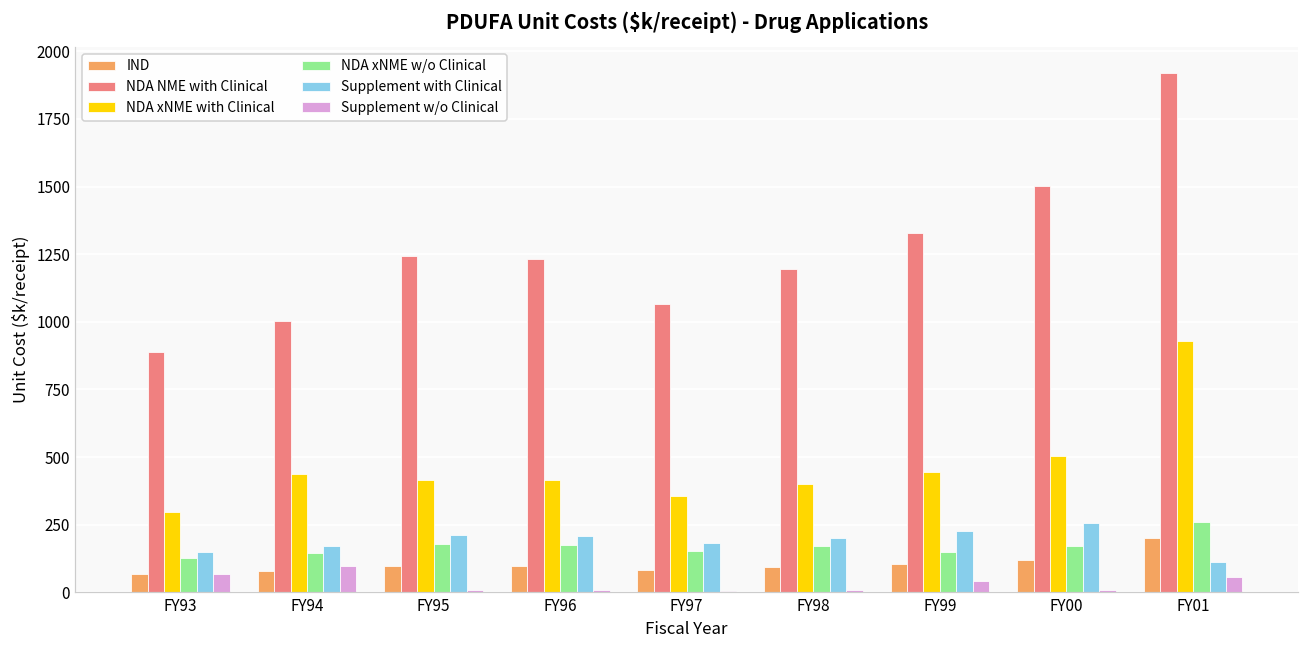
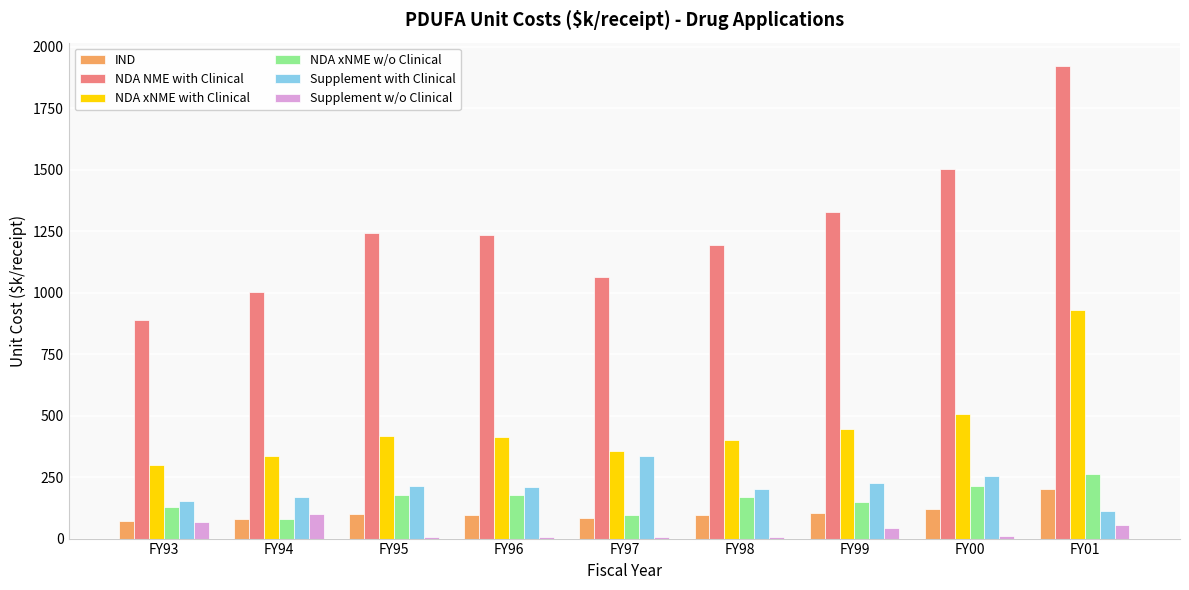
  {
    "NDA xNME with Clinical": {
      "FY93": 300,
-     "FY94": 440,
+     "FY94": 340,
      "FY95": 420,
      "FY96": 410,
      "FY97": 360,
      "FY98": 400,
      "FY99": 450,
      "FY00": 510,
      "FY01": 930
    },
    "NDA xNME w/o Clinical": {
      "FY93": 130,
-     "FY94": 140,
+     "FY94": 80,
      "FY95": 180,
      "FY96": 180,
-     "FY97": 150,
+     "FY97": 90,
      "FY98": 170,
      "FY99": 150,
-     "FY00": 170,
+     "FY00": 220,
      "FY01": 260
    },
    "Supplement with Clinical": {
      "FY93": 150,
      "FY94": 170,
      "FY95": 210,
      "FY96": 210,
-     "FY97": 180,
+     "FY97": 340,
      "FY98": 200,
      "FY99": 230,
      "FY00": 260,
      "FY01": 110
    },
    "Supplement w/o Clinical": {
      "FY93": 70,
      "FY94": 100,
      "FY99": 40,
      "FY01": 60
    }
  }
